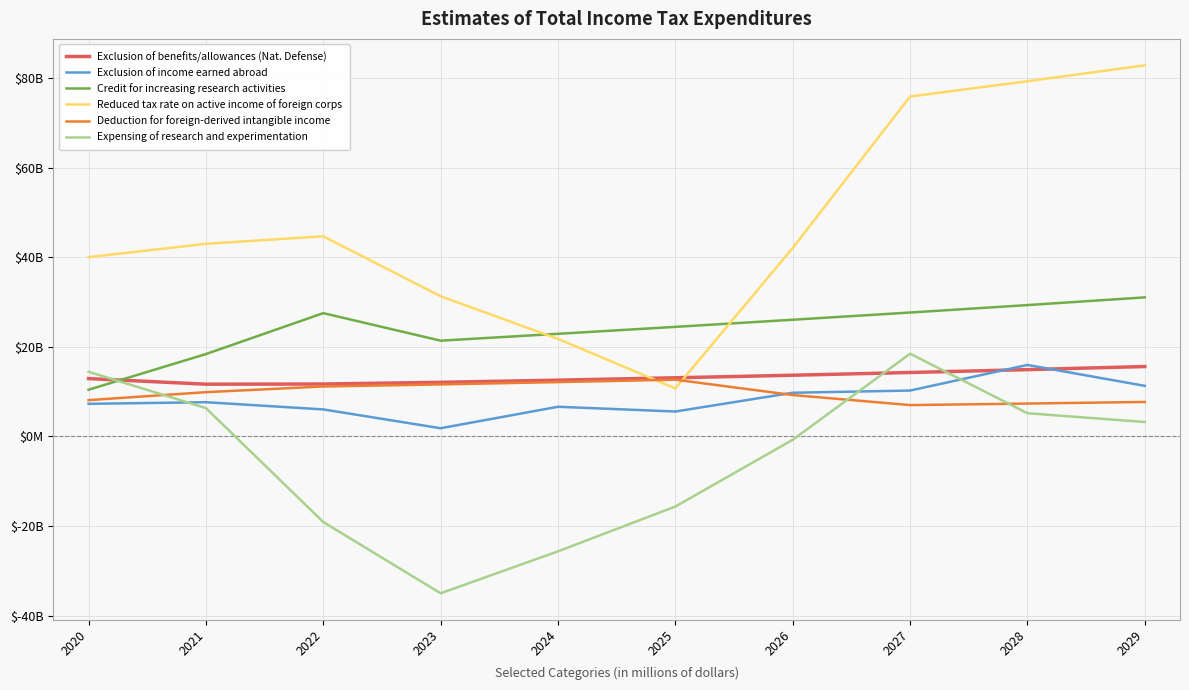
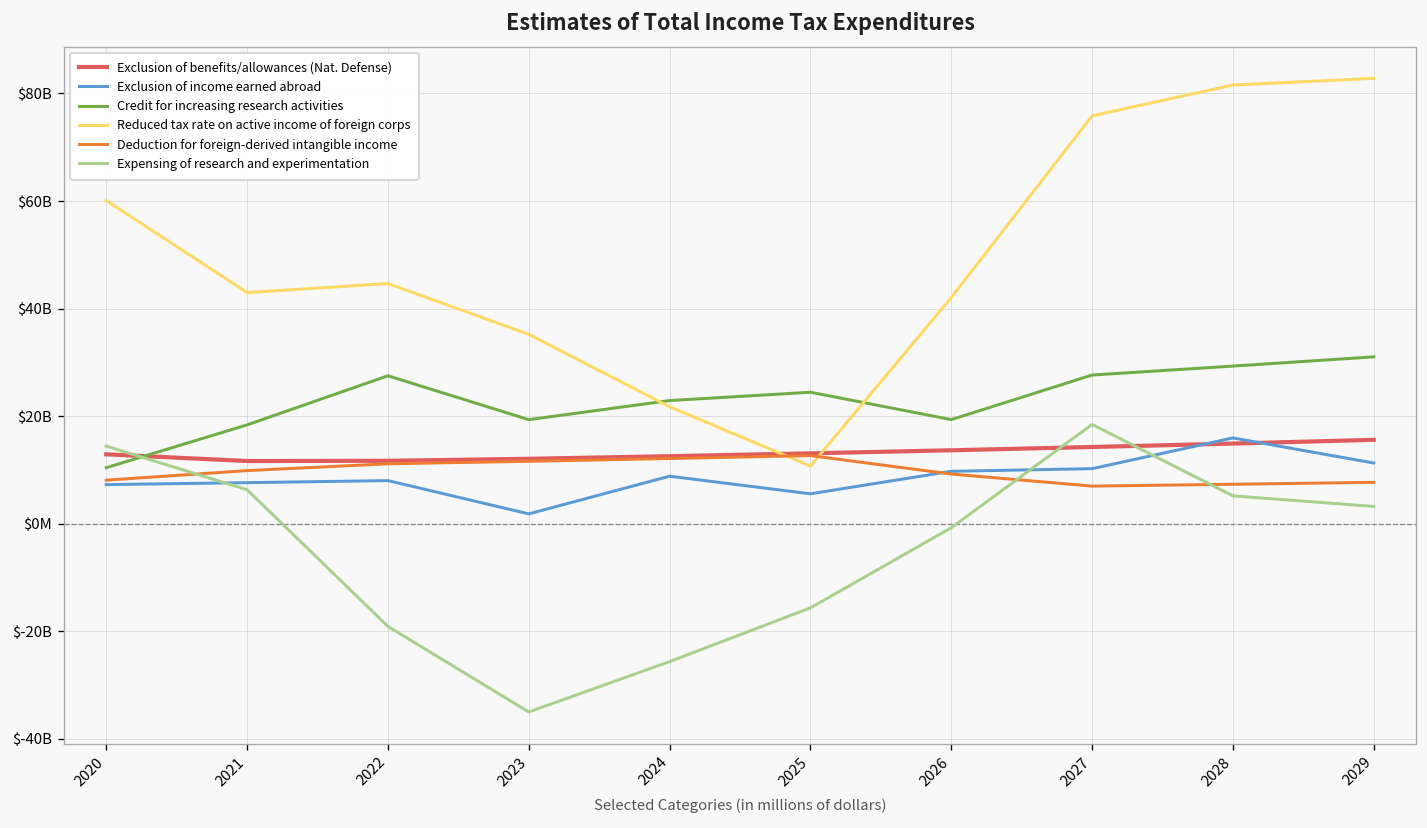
  {
    "Exclusion of income earned abroad": {
      "2020": "$7000000000",
      "2021": "$8000000000",
-     "2022": "$6000000000",
+     "2022": "$8000000000",
      "2023": "$2000000000",
-     "2024": "$7000000000",
+     "2024": "$9000000000",
      "2025": "$6000000000",
      "2027": "$10000000000",
      "2028": "$16000000000",
      "2029": "$11000000000"
    },
    "Credit for increasing research activities": {
      "2020": "$10000000000",
      "2021": "$18000000000",
      "2022": "$28000000000",
-     "2023": "$21000000000",
+     "2023": "$19000000000",
      "2024": "$23000000000",
      "2025": "$24000000000",
-     "2026": "$26000000000",
+     "2026": "$19000000000",
      "2027": "$28000000000",
      "2028": "$29000000000",
      "2029": "$31000000000"
    },
    "Reduced tax rate on active income of foreign corps": {
-     "2020": "$40000000000",
+     "2020": "$60000000000",
      "2021": "$43000000000",
      "2022": "$45000000000",
-     "2023": "$31000000000",
+     "2023": "$35000000000",
      "2024": "$22000000000",
      "2025": "$11000000000",
      "2026": "$42000000000",
      "2027": "$76000000000",
-     "2028": "$79000000000",
+     "2028": "$82000000000",
      "2029": "$83000000000"
    },
    "Expensing of research and experimentation": {
      "2020": "$14000000000",
      "2021": "$6000000000",
      "2022": "$-19000000000",
      "2023": "$-35000000000",
      "2024": "$-26000000000",
      "2025": "$-16000000000",
      "2026": "$-1000000000",
      "2027": "$18000000000",
      "2028": "$5000000000",
      "2029": "$3000000000"
    }
  }
